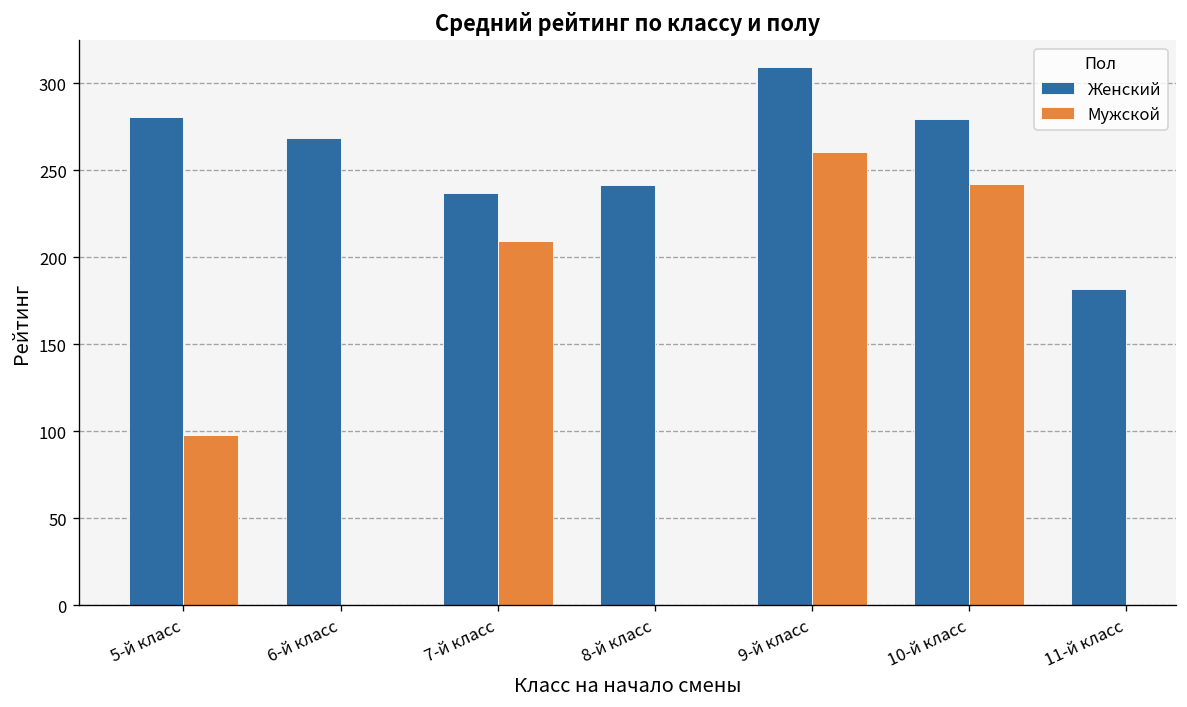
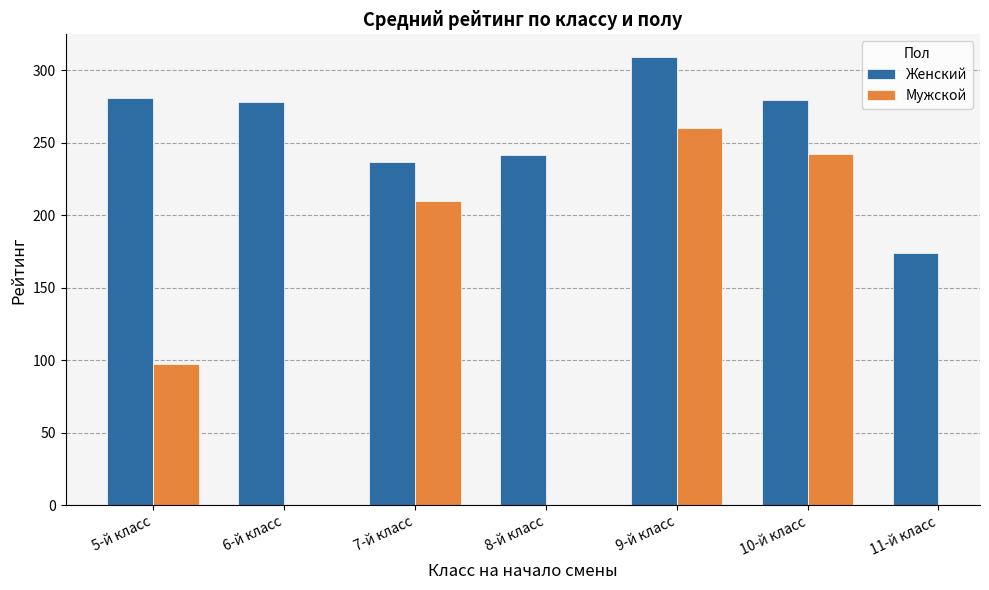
  {
    "Женский": {
      "5-й класс": 281,
-     "6-й класс": 268,
+     "6-й класс": 278,
      "7-й класс": 237,
      "8-й класс": 242,
      "9-й класс": 309,
      "10-й класс": 280,
-     "11-й класс": 182
+     "11-й класс": 174
    }
  }
